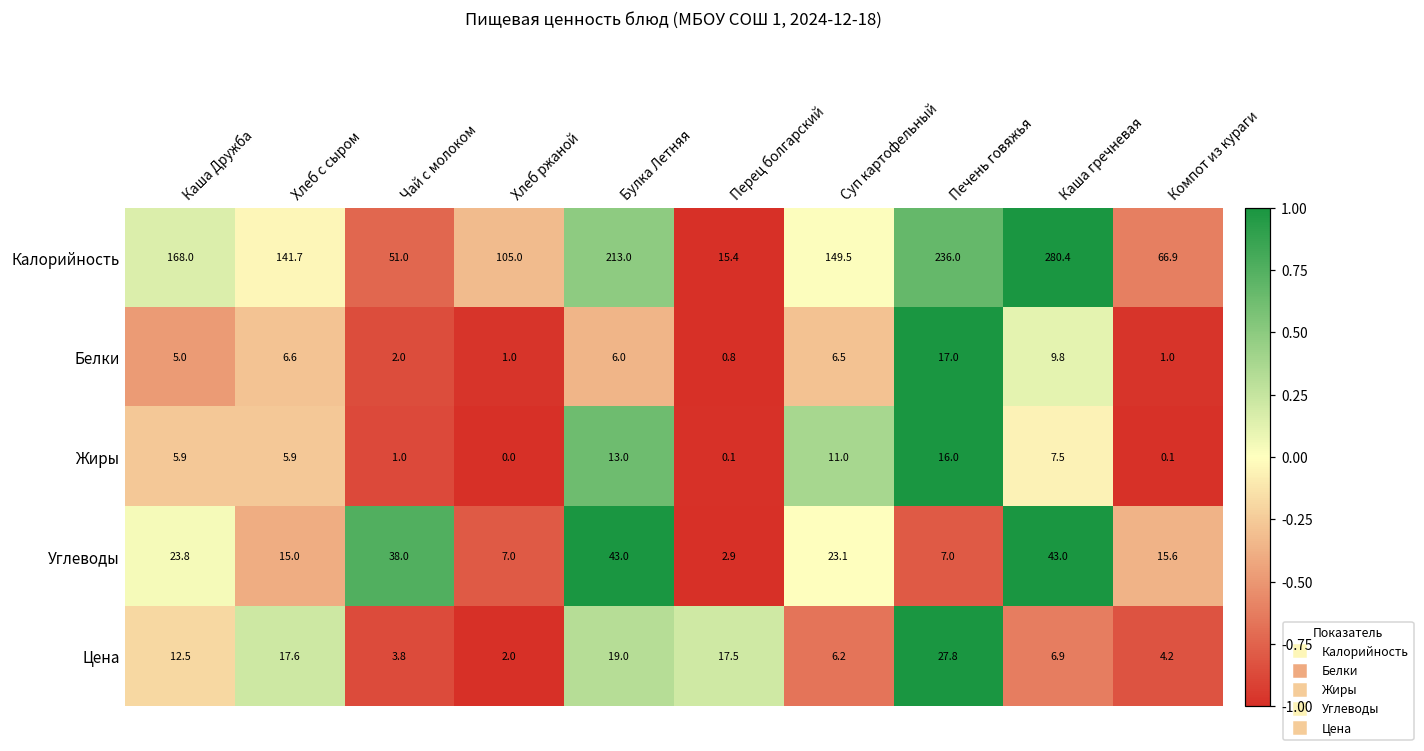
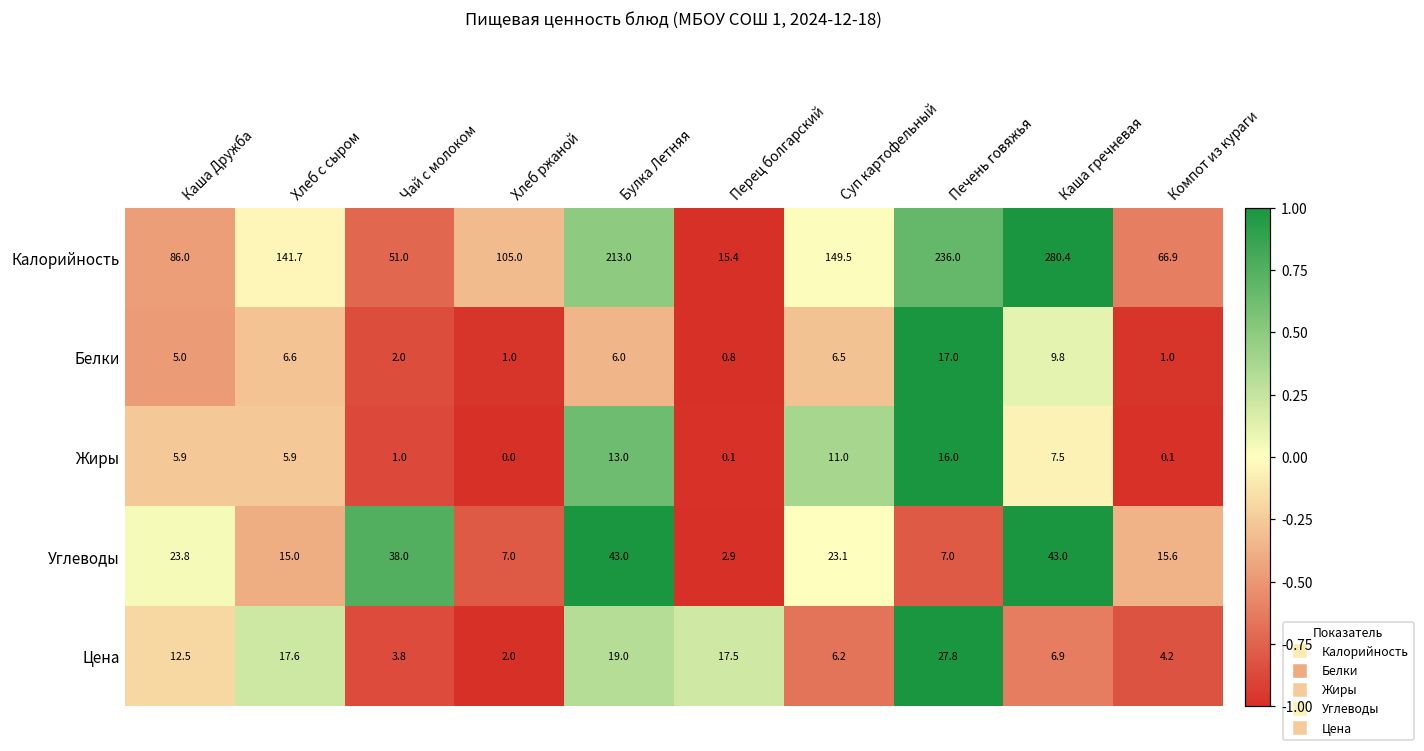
  {
    "Калорийность": {
-     "Каша Дружба": 168.0,
+     "Каша Дружба": 86.0,
      "Хлеб с сыром": 141.7,
      "Чай с молоком": 51.0,
      "Хлеб ржаной": 105.0,
      "Булка Летняя": 213.0,
      "Перец болгарский": 15.4,
      "Суп картофельный": 149.5,
      "Печень говяжья": 236.0,
      "Каша гречневая": 280.4,
      "Компот из кураги": 66.9
    },
    "Белки": {
      "Каша Дружба": 5.0,
      "Хлеб с сыром": 6.6,
      "Чай с молоком": 2.0,
      "Хлеб ржаной": 1.0,
      "Булка Летняя": 6.0,
      "Перец болгарский": 0.8,
      "Суп картофельный": 6.5,
      "Печень говяжья": 17.0,
      "Каша гречневая": 9.8,
      "Компот из кураги": 1.0
    },
    "Жиры": {
      "Каша Дружба": 5.9,
      "Хлеб с сыром": 5.9,
      "Чай с молоком": 1.0,
      "Хлеб ржаной": 0.0,
      "Булка Летняя": 13.0,
      "Перец болгарский": 0.1,
      "Суп картофельный": 11.0,
      "Печень говяжья": 16.0,
      "Каша гречневая": 7.5,
      "Компот из кураги": 0.1
    },
    "Углеводы": {
      "Каша Дружба": 23.8,
      "Хлеб с сыром": 15.0,
      "Чай с молоком": 38.0,
      "Хлеб ржаной": 7.0,
      "Булка Летняя": 43.0,
      "Перец болгарский": 2.9,
      "Суп картофельный": 23.1,
      "Печень говяжья": 7.0,
      "Каша гречневая": 43.0,
      "Компот из кураги": 15.6
    },
    "Цена": {
      "Каша Дружба": 12.5,
      "Хлеб с сыром": 17.6,
      "Чай с молоком": 3.8,
      "Хлеб ржаной": 2.0,
      "Булка Летняя": 19.0,
      "Перец болгарский": 17.5,
      "Суп картофельный": 6.2,
      "Печень говяжья": 27.8,
      "Каша гречневая": 6.9,
      "Компот из кураги": 4.2
    }
  }
